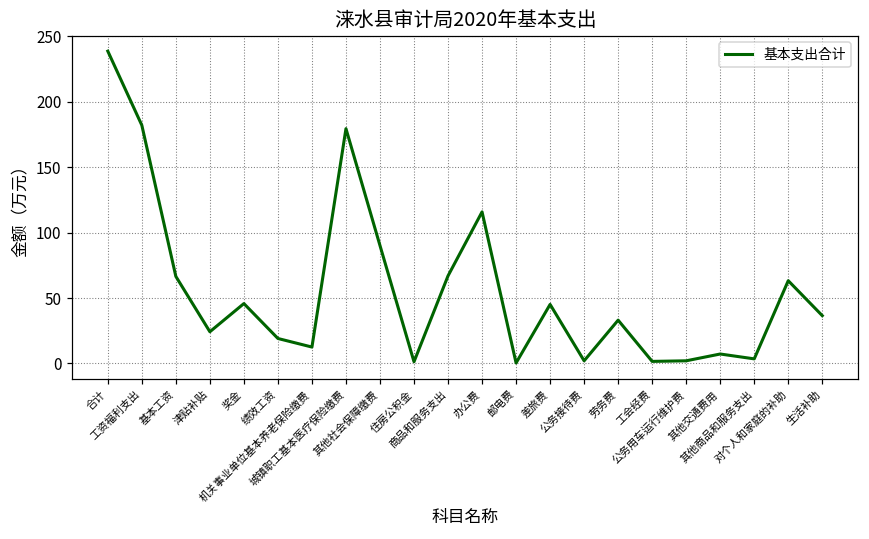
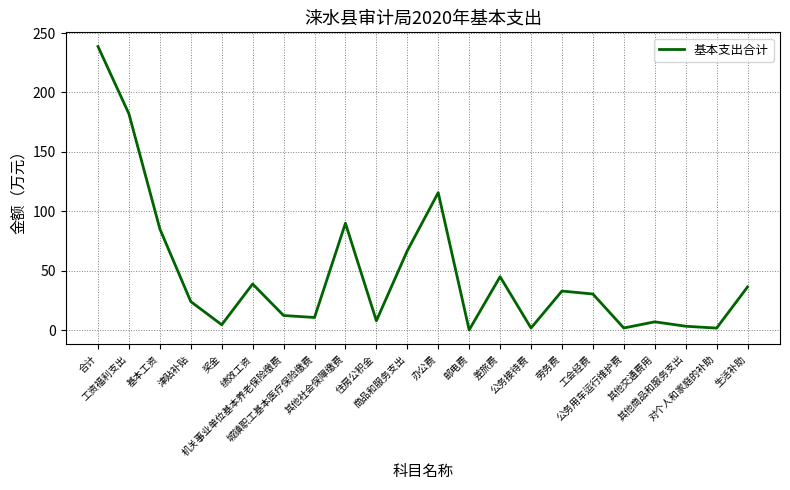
  {
    "合计": 239,
    "工资福利支出": 182,
-   "基本工资": 67,
+   "基本工资": 85,
    "津贴补贴": 24,
-   "奖金": 46,
-   "绩效工资": 19,
+   "奖金": 5,
+   "绩效工资": 39,
    "机关事业单位基本养老保险缴费": 13,
-   "城镇职工基本医疗保险缴费": 179,
+   "城镇职工基本医疗保险缴费": 11,
    "其他社会保障缴费": 90,
-   "住房公积金": 1,
+   "住房公积金": 8,
    "商品和服务支出": 67,
    "办公费": 116,
    "邮电费": 0,
    "差旅费": 45,
    "公务接待费": 2,
    "劳务费": 33,
-   "工会经费": 2,
+   "工会经费": 31,
    "公务用车运行维护费": 2,
    "其他交通费用": 7,
    "其他商品和服务支出": 3,
-   "对个人和家庭的补助": 63,
+   "对个人和家庭的补助": 2,
    "生活补助": 37
  }
